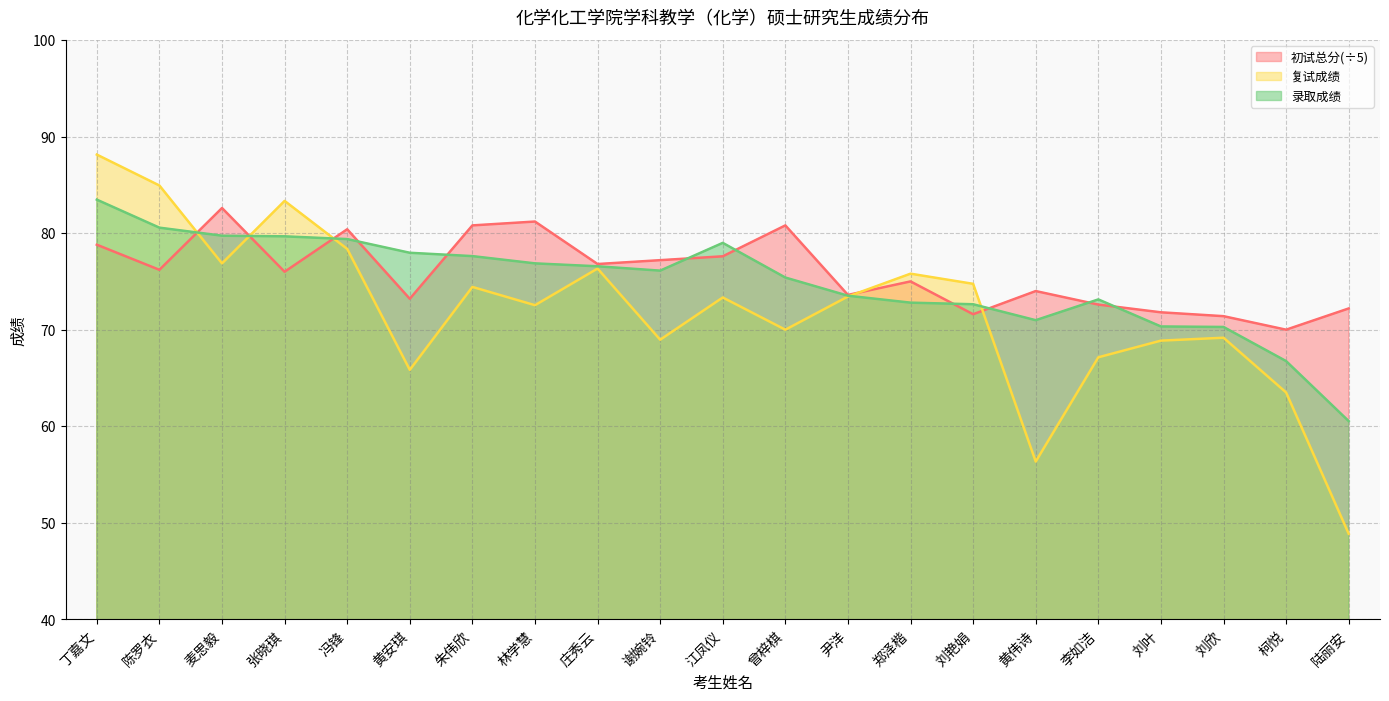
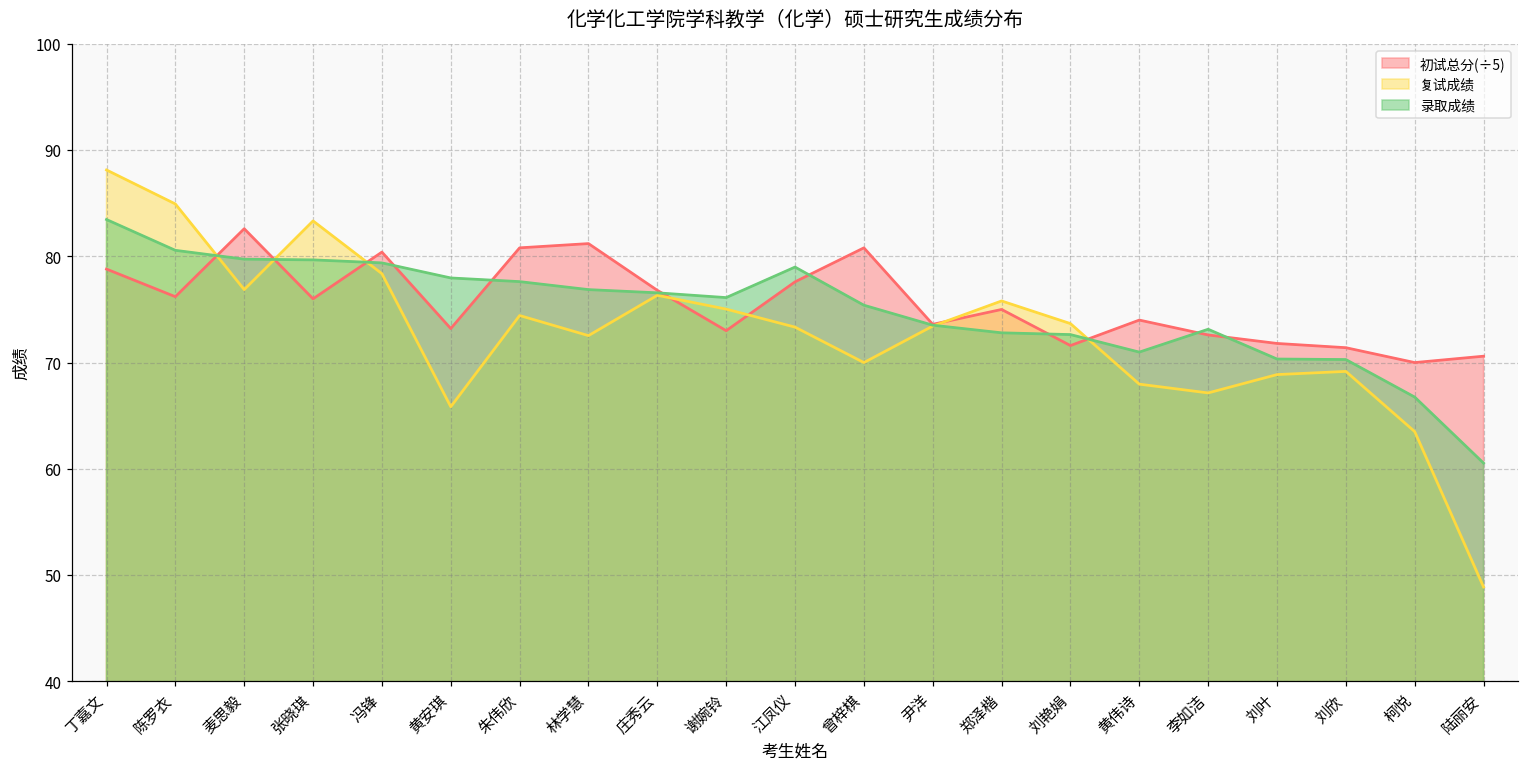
  {
    "初试总分(÷5)": {
      "丁嘉文": 79,
      "陈罗衣": 76,
      "麦思毅": 83,
      "张晓琪": 76,
      "冯锋": 80,
      "黄安琪": 73,
      "朱伟欣": 81,
      "林学慧": 81,
-     "谢婉铃": 77,
+     "谢婉铃": 73,
      "江凤仪": 78,
      "曾梓棋": 81,
      "郑泽楷": 75,
      "刘艳娟": 72,
      "黄伟诗": 74,
      "李如洁": 73,
      "刘叶": 72,
      "刘欣": 71,
      "柯悦": 70,
-     "陆丽安": 72
+     "陆丽安": 71
    },
    "复试成绩": {
      "丁嘉文": 88,
      "陈罗衣": 85,
      "麦思毅": 77,
      "张晓琪": 83,
      "冯锋": 78,
      "黄安琪": 66,
      "朱伟欣": 74,
      "林学慧": 73,
-     "谢婉铃": 69,
+     "谢婉铃": 75,
      "江凤仪": 73,
      "曾梓棋": 70,
      "郑泽楷": 76,
-     "刘艳娟": 75,
-     "黄伟诗": 56,
+     "刘艳娟": 74,
+     "黄伟诗": 68,
      "李如洁": 67,
      "刘叶": 69,
      "刘欣": 69,
      "柯悦": 64,
      "陆丽安": 49
    },
    "录取成绩": {
      "丁嘉文": 83,
      "陈罗衣": 81,
      "麦思毅": 80,
      "张晓琪": 80,
      "冯锋": 79,
      "黄安琪": 78,
      "朱伟欣": 78,
      "林学慧": 77,
      "谢婉铃": 76,
      "江凤仪": 79,
      "曾梓棋": 75,
      "郑泽楷": 73,
      "刘艳娟": 73,
      "黄伟诗": 71,
      "李如洁": 73,
      "刘叶": 70,
      "刘欣": 70,
      "柯悦": 67,
      "陆丽安": 61
    }
  }
